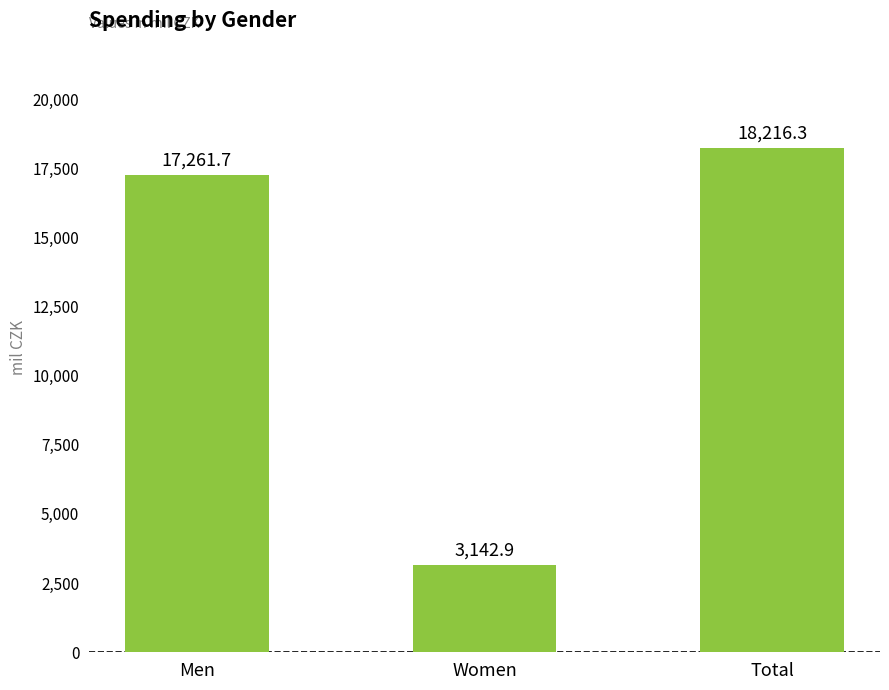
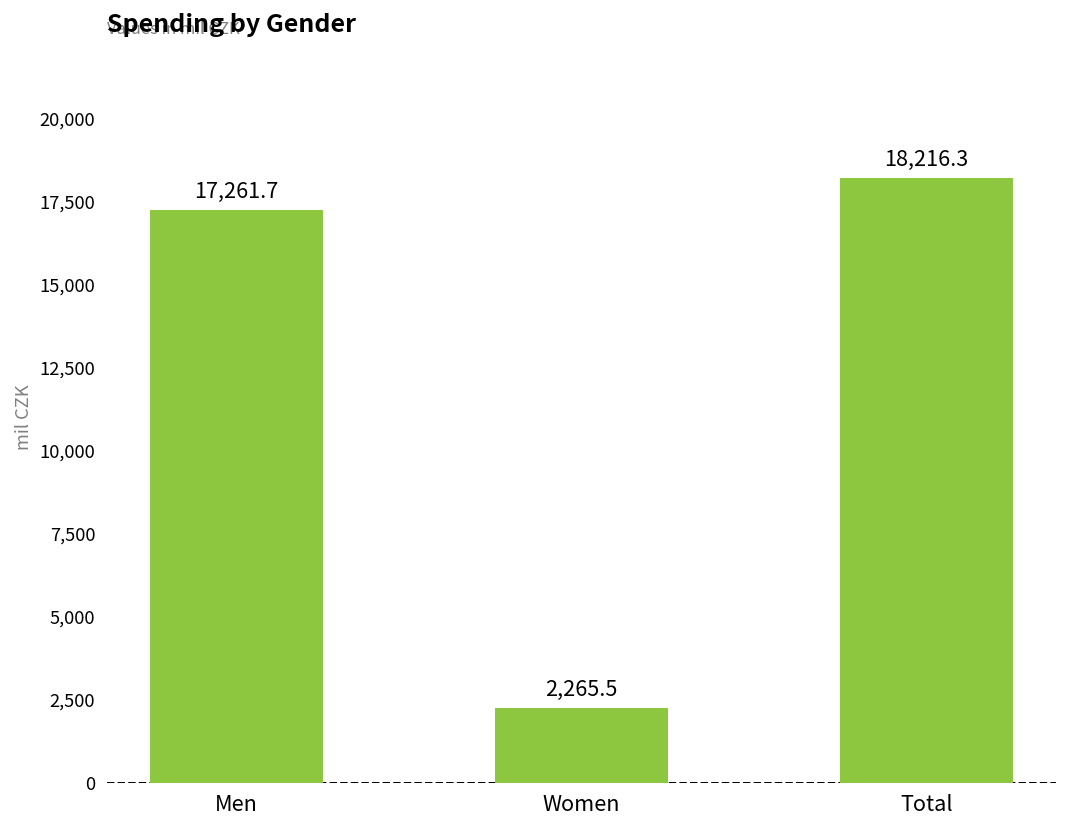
  {
    "Men": "17,261.7",
-   "Women": "3,142.9",
+   "Women": "2,265.5",
    "Total": "18,216.3"
  }
